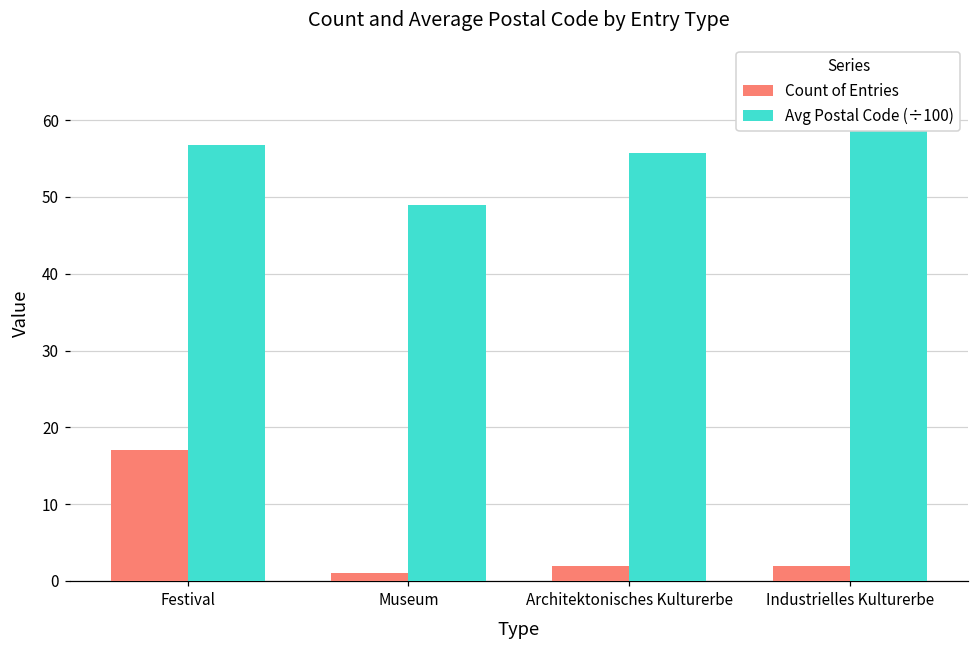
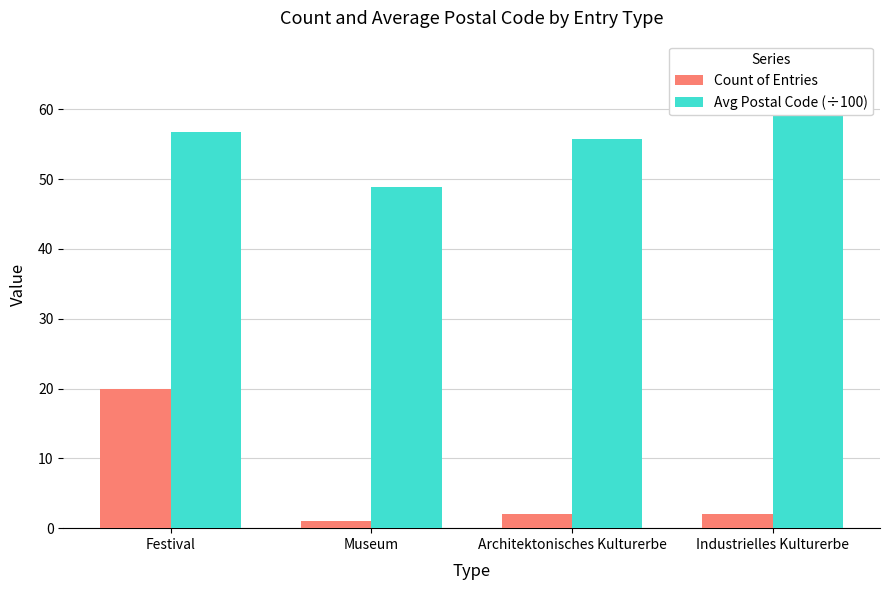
  {
    "Count of Entries": {
-     "Festival": 17,
+     "Festival": 20,
      "Museum": 1,
      "Architektonisches Kulturerbe": 2,
      "Industrielles Kulturerbe": 2
    },
    "Avg Postal Code (÷100)": {
      "Festival": 57,
      "Museum": 49,
      "Architektonisches Kulturerbe": 56
    }
  }
